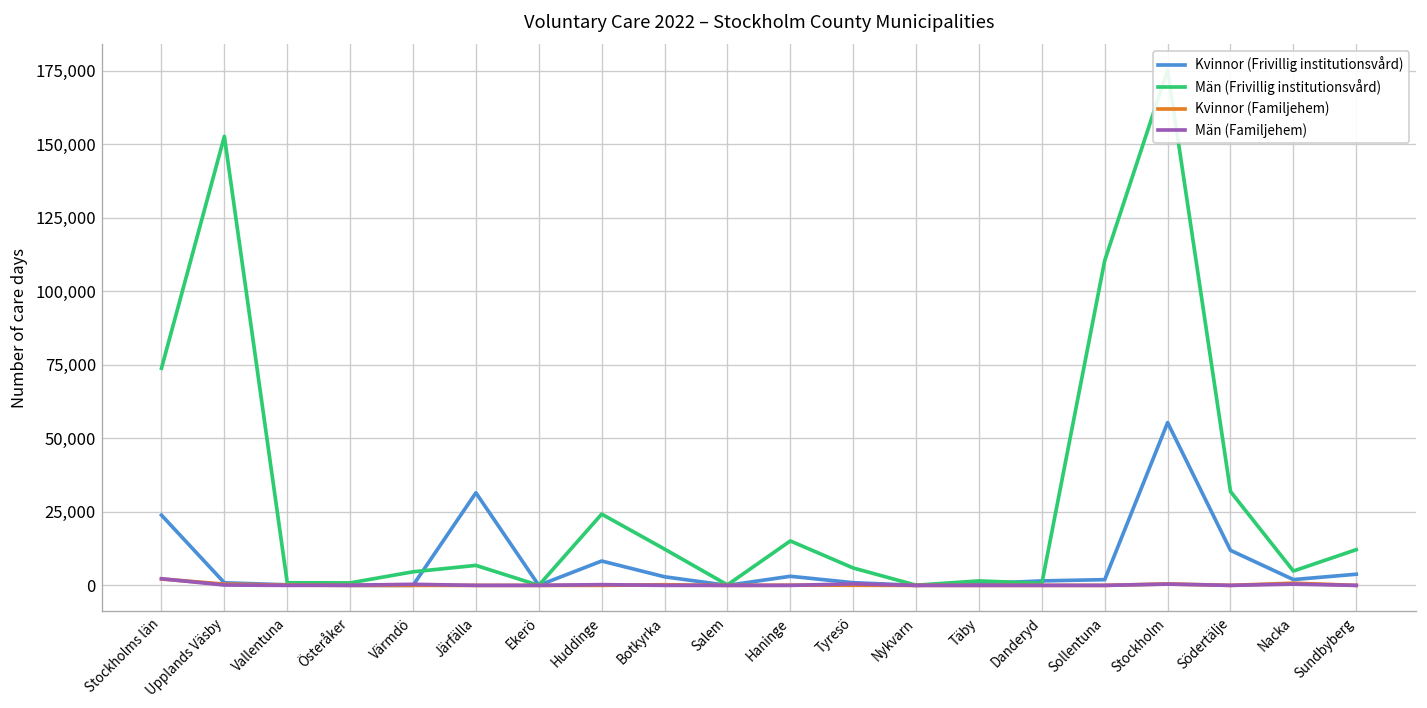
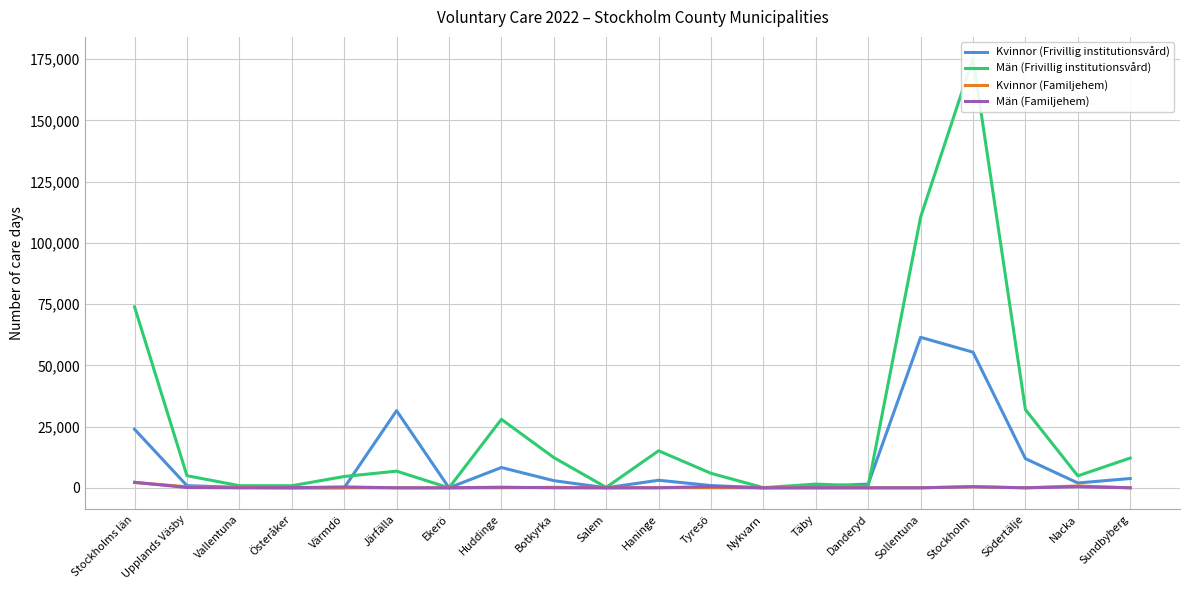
  {
    "Kvinnor (Frivillig institutionsvård)": {
      "Stockholms län": "24,000",
      "Järfälla": "31,000",
      "Huddinge": "8,000",
      "Botkyrka": "3,000",
      "Haninge": "3,000",
-     "Sollentuna": "2,000",
+     "Sollentuna": "61,000",
      "Stockholm": "55,000",
      "Södertälje": "12,000",
      "Nacka": "2,000",
      "Sundbyberg": "4,000"
    },
    "Män (Frivillig institutionsvård)": {
      "Stockholms län": "74,000",
-     "Upplands Väsby": "153,000",
+     "Upplands Väsby": "5,000",
      "Värmdö": "5,000",
      "Järfälla": "7,000",
-     "Huddinge": "24,000",
+     "Huddinge": "28,000",
      "Botkyrka": "12,000",
      "Haninge": "15,000",
      "Tyresö": "6,000",
      "Sollentuna": "111,000",
      "Södertälje": "32,000",
      "Nacka": "5,000",
      "Sundbyberg": "12,000"
    }
  }
